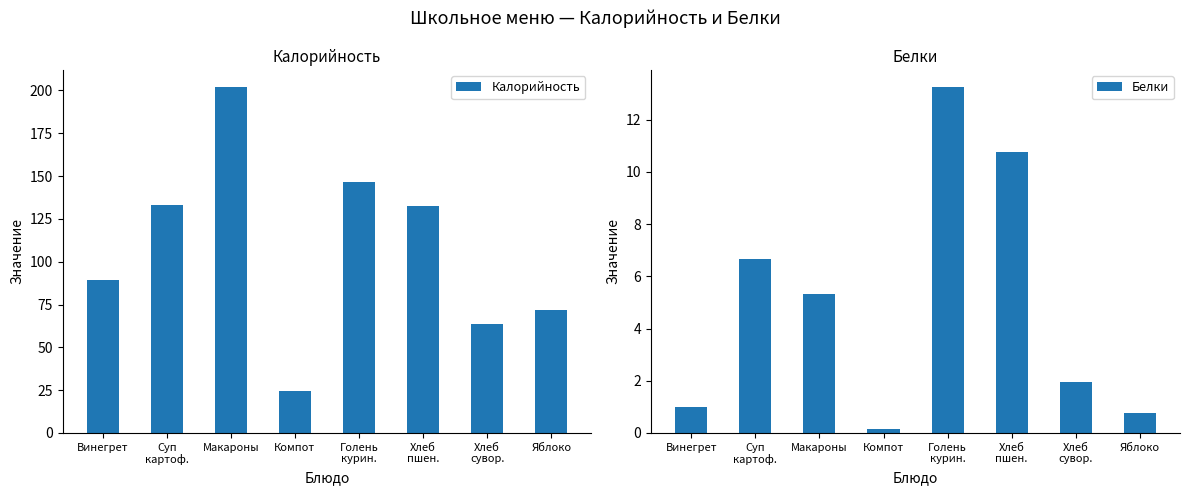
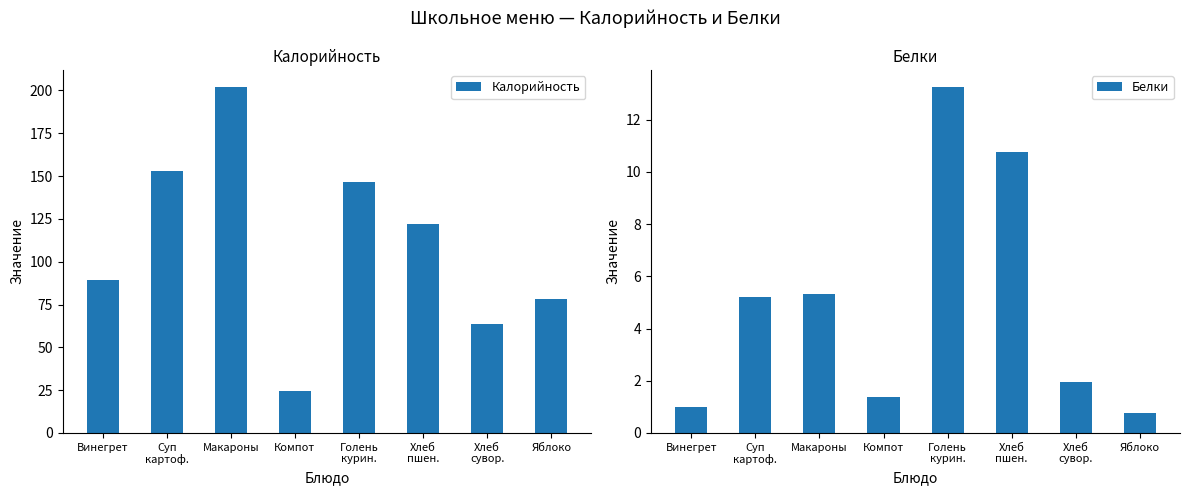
  {
    "Калорийность": {
      "Винегрет": 90,
-     "Суп картоф.": 133,
+     "Суп картоф.": 153,
      "Макароны": 202,
      "Компот": 24,
      "Голень курин.": 147,
-     "Хлеб пшен.": 132,
+     "Хлеб пшен.": 122,
      "Хлеб сувор.": 64,
-     "Яблоко": 72
+     "Яблоко": 78
    },
    "Белки": {
      "Винегрет": 1.0,
-     "Суп картоф.": 6.7,
+     "Суп картоф.": 5.2,
      "Макароны": 5.3,
-     "Компот": 0.2,
+     "Компот": 1.4,
      "Голень курин.": 13.3,
      "Хлеб пшен.": 10.8,
      "Хлеб сувор.": 2.0,
      "Яблоко": 0.8
    }
  }
